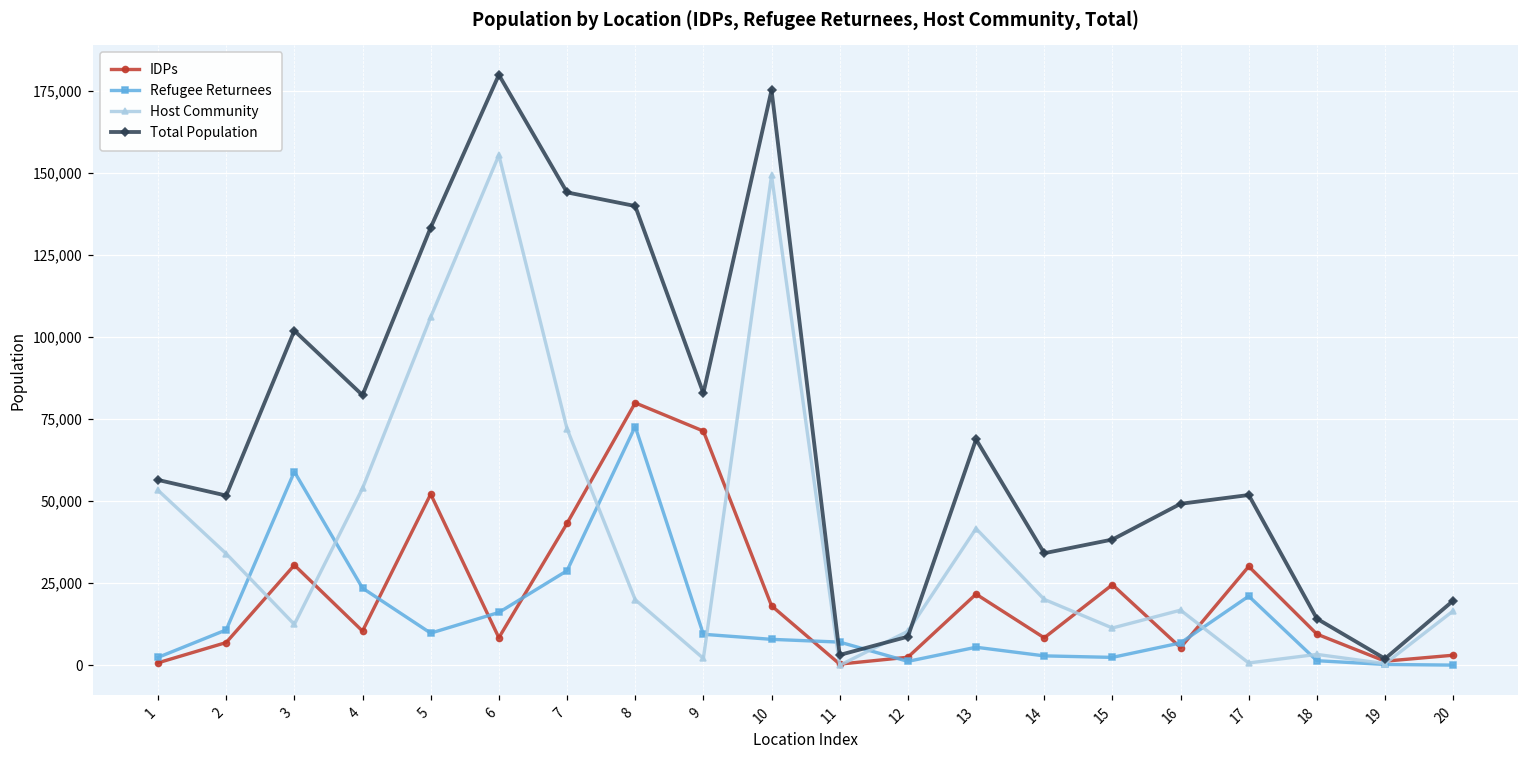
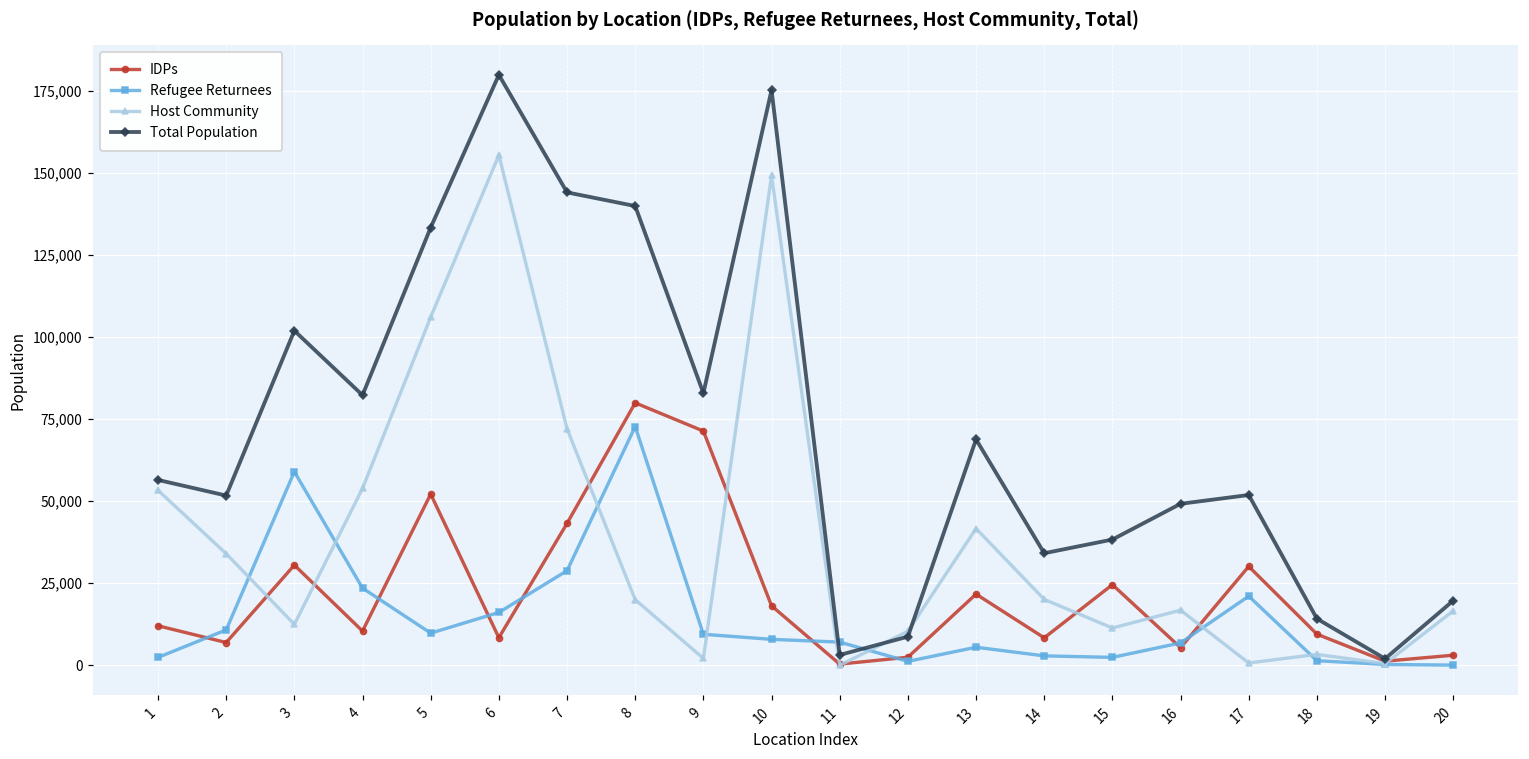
  {
    "IDPs": {
-     "1": "1,000",
+     "1": "12,000",
      "2": "7,000",
      "3": "31,000",
      "4": "10,000",
      "5": "52,000",
      "6": "8,000",
      "7": "43,000",
      "8": "80,000",
      "9": "71,000",
      "10": "18,000",
      "12": "2,000",
      "13": "22,000",
      "14": "8,000",
      "15": "25,000",
      "16": "5,000",
      "17": "30,000",
      "18": "9,000",
      "20": "3,000"
    },
    "Refugee Returnees": {
      "1": "2,000",
      "2": "11,000",
      "3": "59,000",
      "4": "24,000",
      "5": "10,000",
      "6": "16,000",
      "7": "29,000",
      "8": "73,000",
      "9": "9,000",
      "10": "8,000",
      "11": "7,000",
      "12": "1,000",
      "13": "5,000",
      "14": "3,000",
      "15": "2,000",
      "16": "7,000",
      "17": "21,000",
      "18": "1,000",
      "20": "0"
    },
    "Host Community": {
      "1": "53,000",
      "2": "34,000",
      "3": "12,000",
      "4": "54,000",
      "5": "106,000",
      "6": "156,000",
      "7": "72,000",
      "8": "20,000",
      "9": "2,000",
      "10": "149,000",
      "12": "10,000",
      "13": "42,000",
      "14": "20,000",
      "15": "11,000",
      "16": "17,000",
      "17": "1,000",
      "18": "3,000",
      "20": "17,000"
    },
    "Total Population": {
      "1": "57,000",
      "2": "52,000",
      "3": "102,000",
      "4": "82,000",
      "5": "133,000",
      "6": "180,000",
      "7": "144,000",
      "8": "140,000",
      "9": "83,000",
      "10": "175,000",
      "11": "3,000",
      "12": "9,000",
      "13": "69,000",
      "14": "34,000",
      "15": "38,000",
      "16": "49,000",
      "17": "52,000",
      "18": "14,000",
      "20": "20,000"
    }
  }
